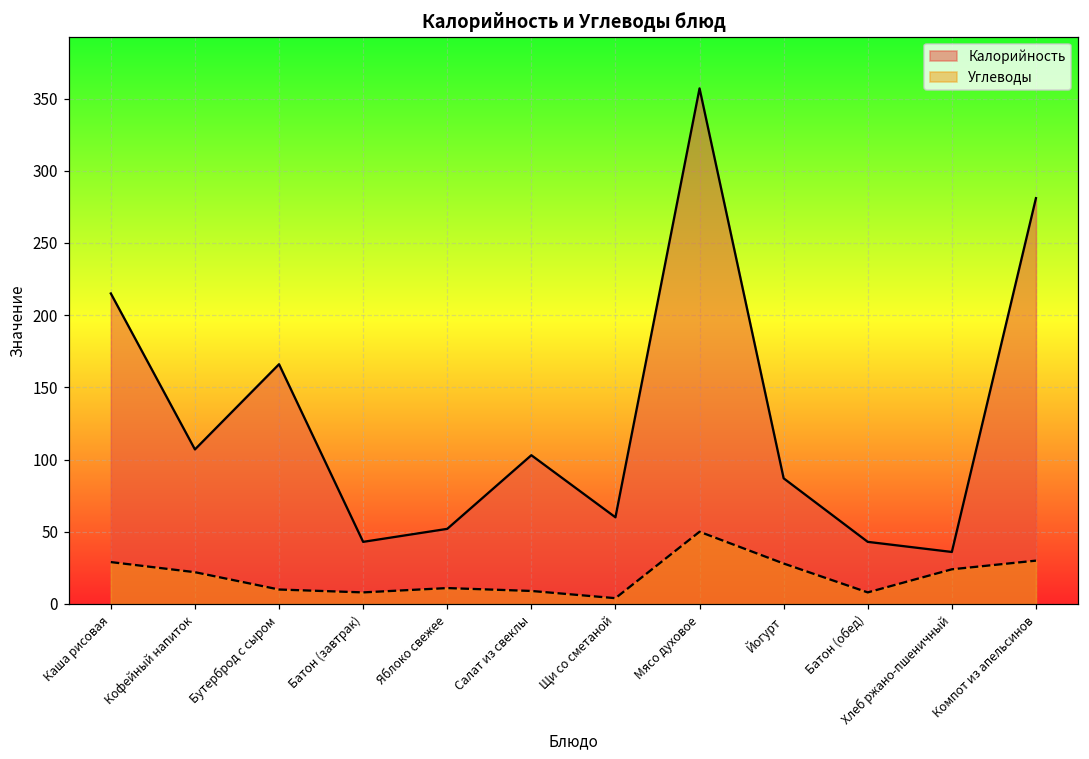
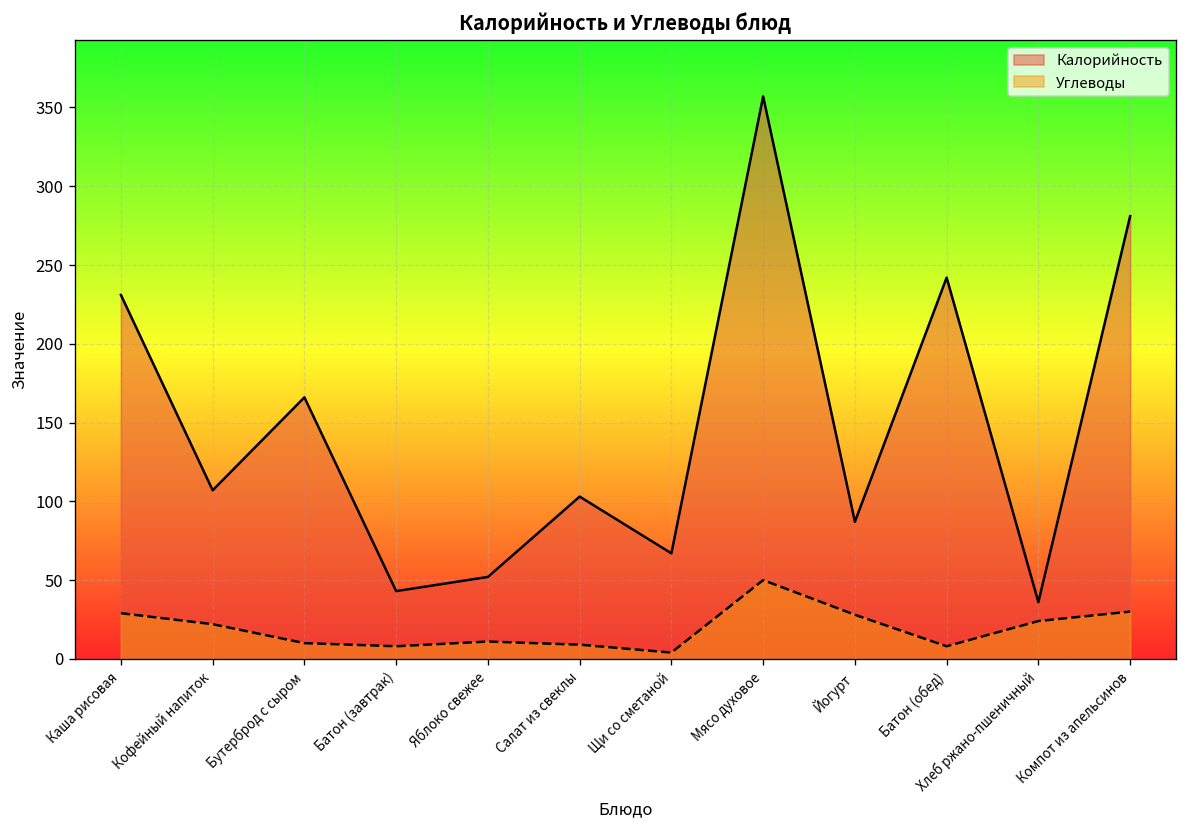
  {
    "Калорийность": {
-     "Каша рисовая": 215,
+     "Каша рисовая": 231,
      "Кофейный напиток": 107,
      "Бутерброд с сыром": 166,
      "Батон (завтрак)": 43,
      "Яблоко свежее": 52,
      "Салат из свеклы": 103,
-     "Щи со сметаной": 60,
+     "Щи со сметаной": 67,
      "Мясо духовое": 357,
      "Йогурт": 87,
-     "Батон (обед)": 43,
+     "Батон (обед)": 242,
      "Хлеб ржано-пшеничный": 36,
      "Компот из апельсинов": 281
    },
    "Углеводы": {
      "Каша рисовая": 29,
      "Кофейный напиток": 22,
      "Бутерброд с сыром": 10,
      "Батон (завтрак)": 8,
      "Яблоко свежее": 11,
      "Салат из свеклы": 9,
      "Щи со сметаной": 4,
      "Мясо духовое": 50,
      "Йогурт": 28,
      "Батон (обед)": 8,
      "Хлеб ржано-пшеничный": 24,
      "Компот из апельсинов": 30
    }
  }
